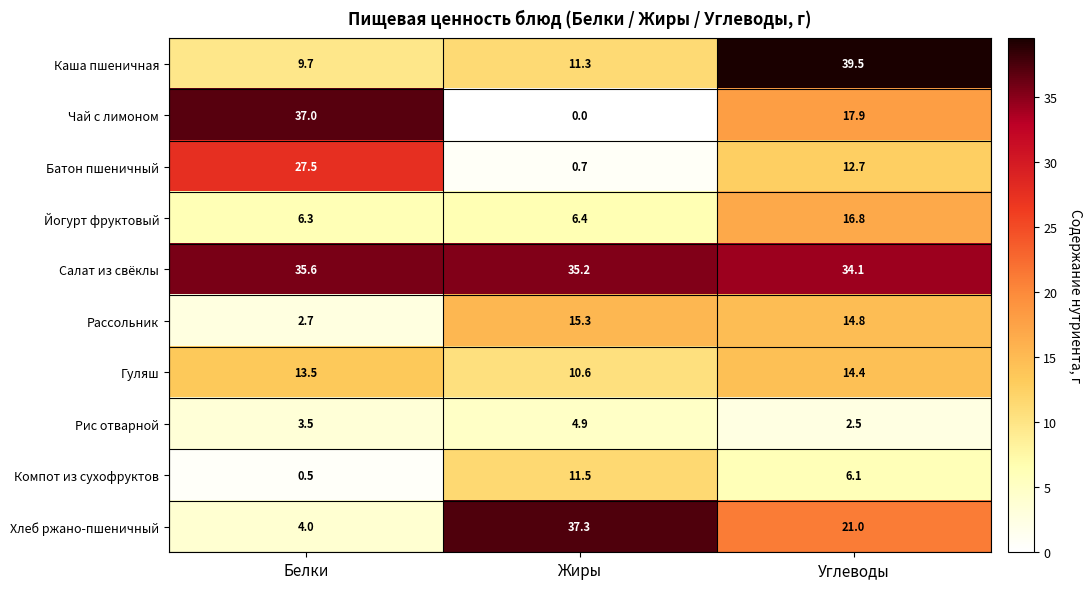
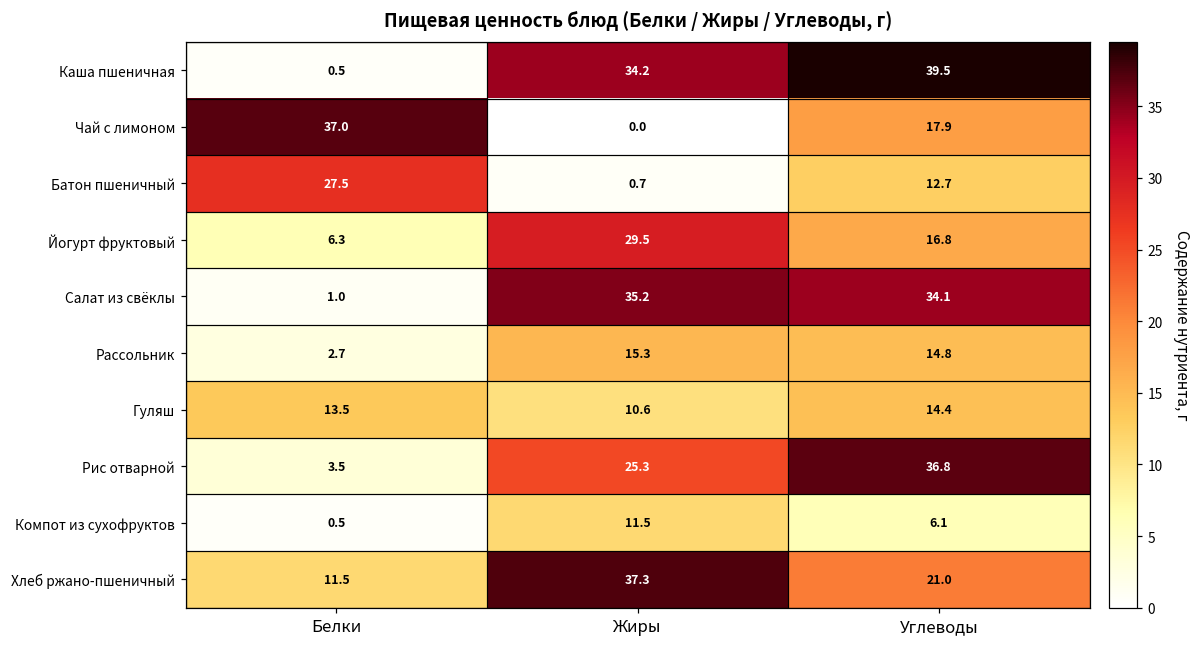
  {
    "Каша пшеничная": {
-     "Белки": 9.7,
-     "Жиры": 11.3,
+     "Белки": 0.5,
+     "Жиры": 34.2,
      "Углеводы": 39.5
    },
    "Чай с лимоном": {
      "Белки": 37.0,
      "Жиры": 0.0,
      "Углеводы": 17.9
    },
    "Батон пшеничный": {
      "Белки": 27.5,
      "Жиры": 0.7,
      "Углеводы": 12.7
    },
    "Йогурт фруктовый": {
      "Белки": 6.3,
-     "Жиры": 6.4,
+     "Жиры": 29.5,
      "Углеводы": 16.8
    },
    "Салат из свёклы": {
-     "Белки": 35.6,
+     "Белки": 1.0,
      "Жиры": 35.2,
      "Углеводы": 34.1
    },
    "Рассольник": {
      "Белки": 2.7,
      "Жиры": 15.3,
      "Углеводы": 14.8
    },
    "Гуляш": {
      "Белки": 13.5,
      "Жиры": 10.6,
      "Углеводы": 14.4
    },
    "Рис отварной": {
      "Белки": 3.5,
-     "Жиры": 4.9,
-     "Углеводы": 2.5
+     "Жиры": 25.3,
+     "Углеводы": 36.8
    },
    "Компот из сухофруктов": {
      "Белки": 0.5,
      "Жиры": 11.5,
      "Углеводы": 6.1
    },
    "Хлеб ржано-пшеничный": {
-     "Белки": 4.0,
+     "Белки": 11.5,
      "Жиры": 37.3,
      "Углеводы": 21.0
    }
  }
